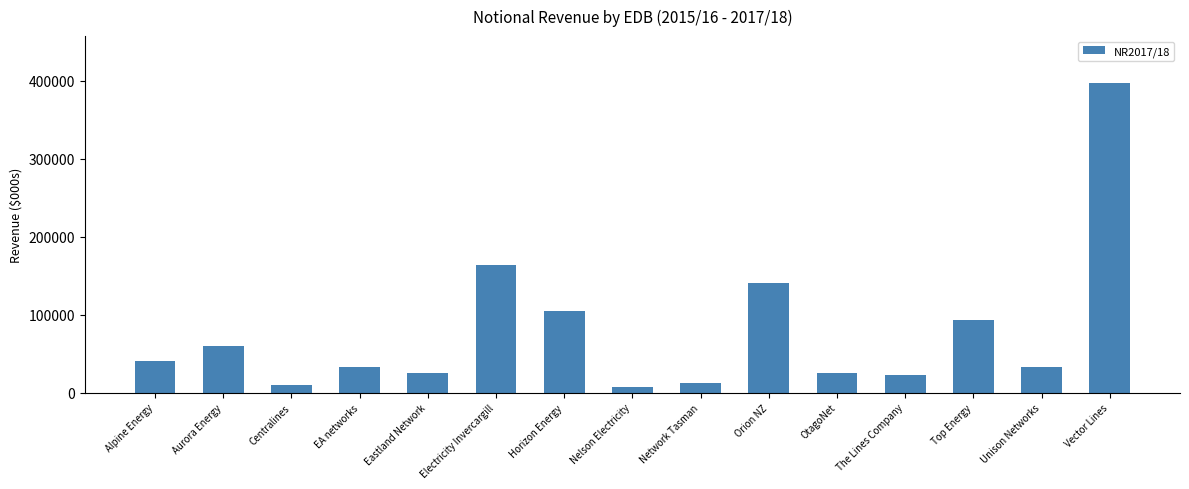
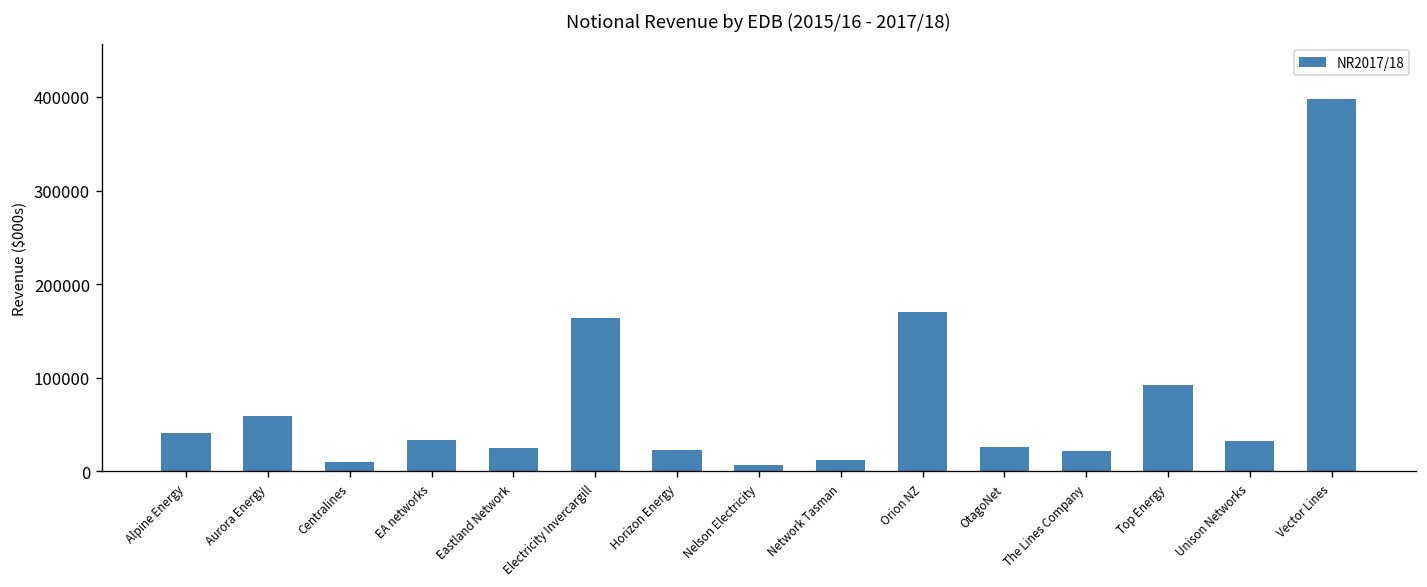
  {
    "Alpine Energy": 40000,
    "Aurora Energy": 60000,
    "Centralines": 10000,
    "EA networks": 30000,
    "Eastland Network": 20000,
    "Electricity Invercargill": 160000,
-   "Horizon Energy": 100000,
+   "Horizon Energy": 20000,
    "Nelson Electricity": 10000,
    "Network Tasman": 10000,
-   "Orion NZ": 140000,
+   "Orion NZ": 170000,
    "OtagoNet": 30000,
    "The Lines Company": 20000,
    "Top Energy": 90000,
    "Unison Networks": 30000,
    "Vector Lines": 400000
  }
